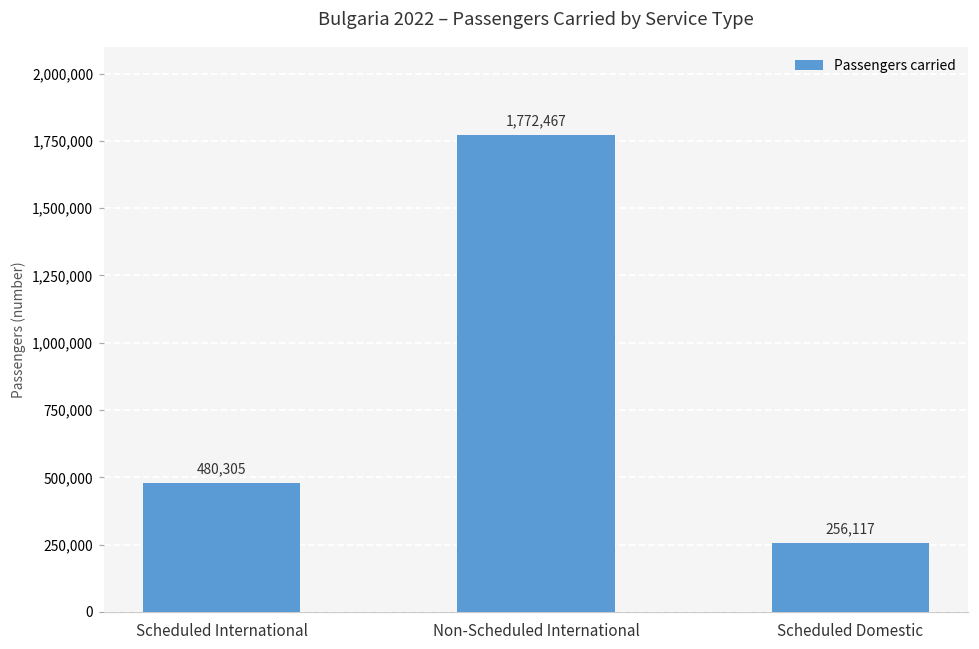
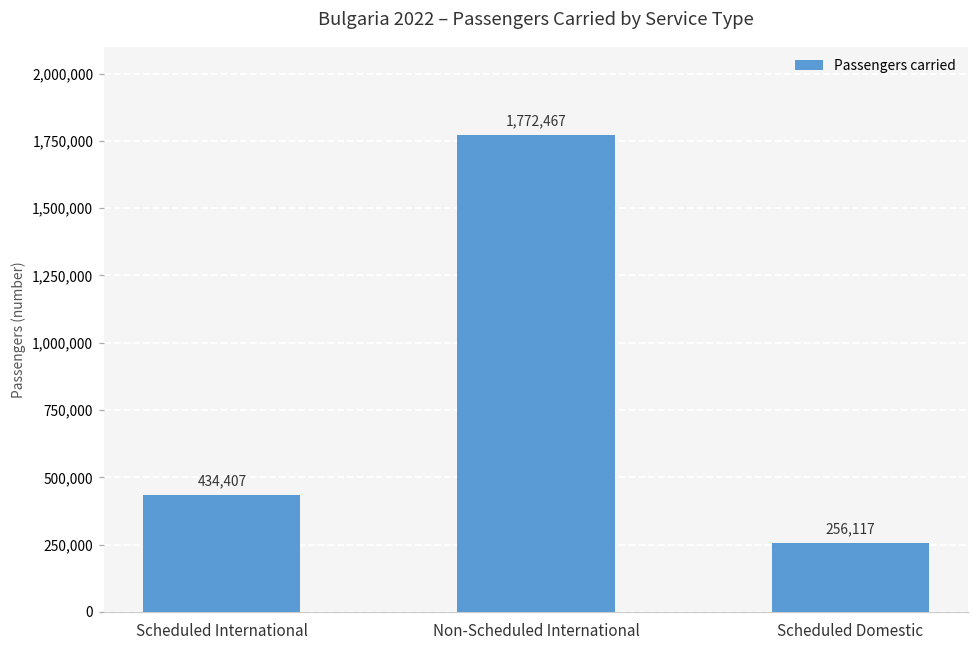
  {
-   "Scheduled International": "480,305",
+   "Scheduled International": "434,407",
    "Non-Scheduled International": "1,772,467",
    "Scheduled Domestic": "256,117"
  }
